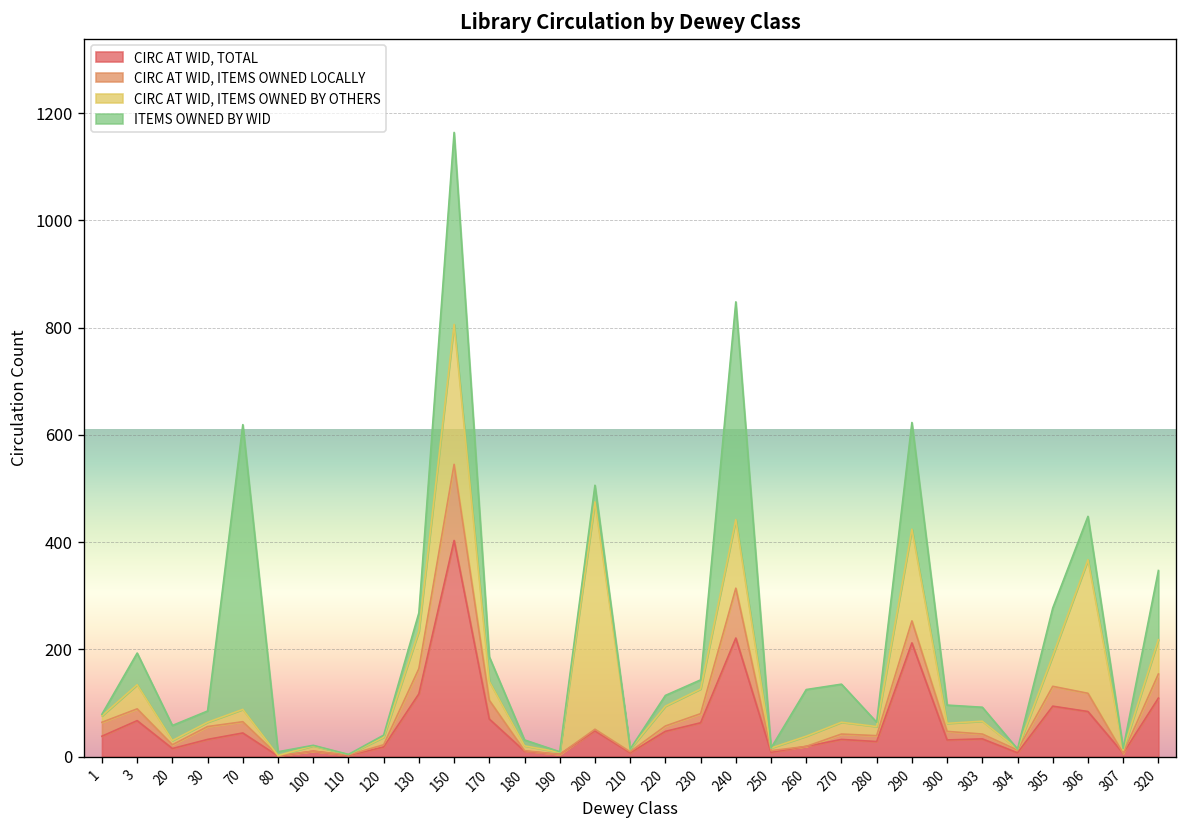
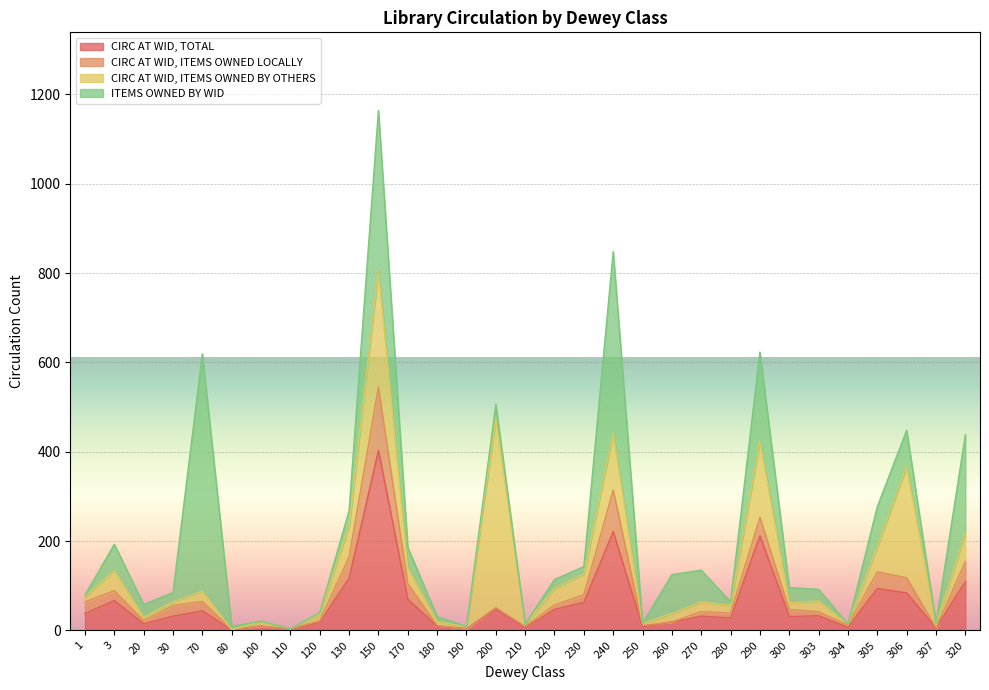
  {
    "CIRC AT WID, ITEMS OWNED BY OTHERS": {
      "3": 50,
      "20": 10,
      "30": 10,
      "70": 20,
      "130": 70,
      "150": 260,
      "170": 40,
      "180": 10,
      "200": 420,
      "220": 40,
      "230": 50,
      "240": 130,
      "260": 20,
      "270": 20,
      "280": 20,
      "290": 170,
      "300": 20,
      "303": 20,
      "305": 60,
      "306": 250,
      "320": 60
    },
    "ITEMS OWNED BY WID": {
      "3": 60,
      "20": 30,
      "30": 20,
      "70": 530,
      "80": 10,
      "130": 30,
      "150": 360,
      "170": 50,
      "180": 10,
      "200": 30,
      "220": 20,
      "230": 20,
      "240": 410,
      "260": 90,
      "270": 70,
      "280": 10,
      "290": 200,
      "300": 30,
      "303": 30,
      "305": 90,
      "306": 80,
-     "320": 130
+     "320": 220
    }
  }
